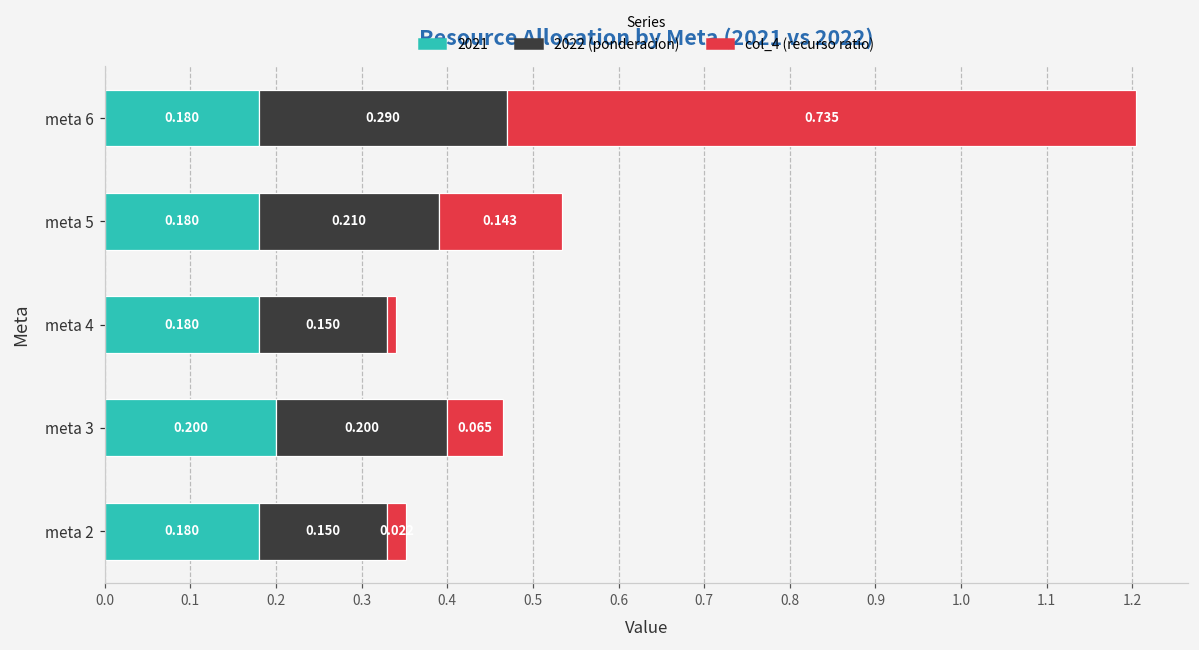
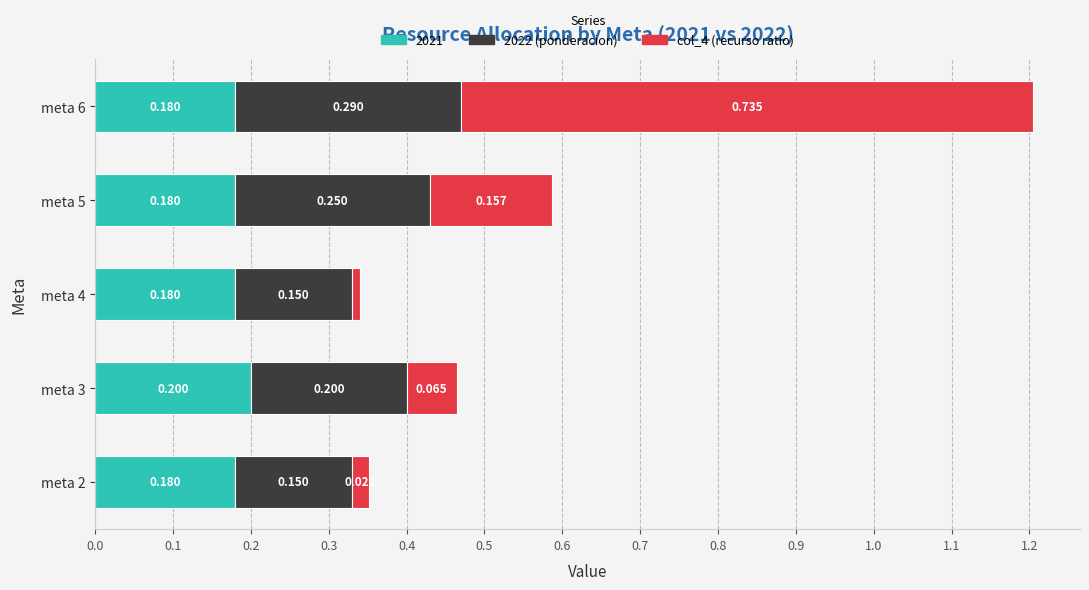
  {
    "2021": {
      "meta 6": 0.180,
      "meta 5": 0.180,
      "meta 4": 0.180,
      "meta 3": 0.200,
      "meta 2": 0.180
    },
    "2022 (ponderacion)": {
      "meta 6": 0.290,
-     "meta 5": 0.210,
+     "meta 5": 0.250,
      "meta 4": 0.150,
      "meta 3": 0.200,
      "meta 2": 0.150
    },
    "col_4 (recurso ratio)": {
      "meta 6": 0.735,
-     "meta 5": 0.143,
+     "meta 5": 0.157,
      "meta 3": 0.065,
      "meta 2": 0.022
    }
  }
